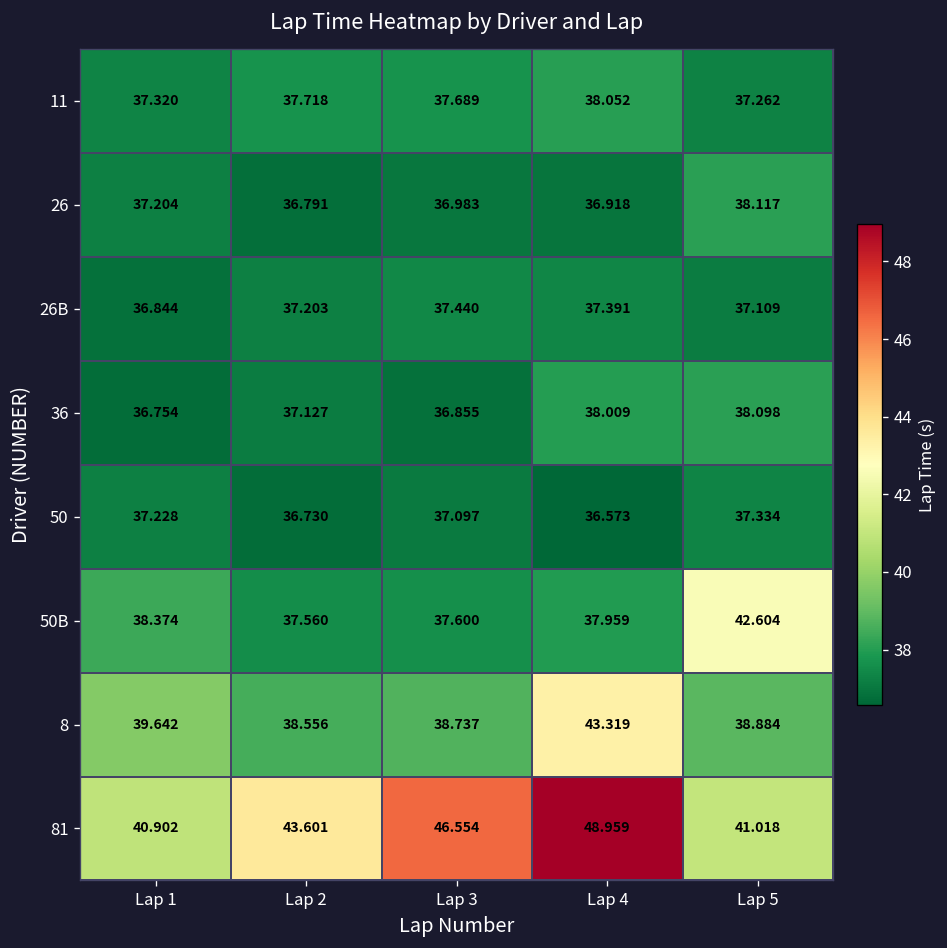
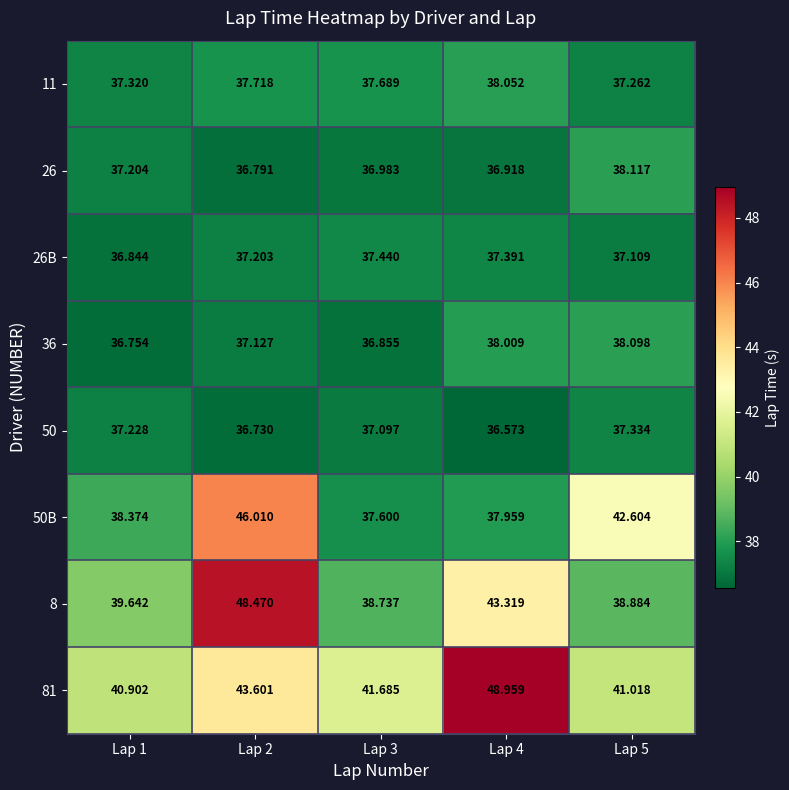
  {
    "11": {
      "Lap 1": 37.320,
      "Lap 2": 37.718,
      "Lap 3": 37.689,
      "Lap 4": 38.052,
      "Lap 5": 37.262
    },
    "26": {
      "Lap 1": 37.204,
      "Lap 2": 36.791,
      "Lap 3": 36.983,
      "Lap 4": 36.918,
      "Lap 5": 38.117
    },
    "26B": {
      "Lap 1": 36.844,
      "Lap 2": 37.203,
      "Lap 3": 37.440,
      "Lap 4": 37.391,
      "Lap 5": 37.109
    },
    "36": {
      "Lap 1": 36.754,
      "Lap 2": 37.127,
      "Lap 3": 36.855,
      "Lap 4": 38.009,
      "Lap 5": 38.098
    },
    "50": {
      "Lap 1": 37.228,
      "Lap 2": 36.730,
      "Lap 3": 37.097,
      "Lap 4": 36.573,
      "Lap 5": 37.334
    },
    "50B": {
      "Lap 1": 38.374,
-     "Lap 2": 37.560,
+     "Lap 2": 46.010,
      "Lap 3": 37.600,
      "Lap 4": 37.959,
      "Lap 5": 42.604
    },
    "8": {
      "Lap 1": 39.642,
-     "Lap 2": 38.556,
+     "Lap 2": 48.470,
      "Lap 3": 38.737,
      "Lap 4": 43.319,
      "Lap 5": 38.884
    },
    "81": {
      "Lap 1": 40.902,
      "Lap 2": 43.601,
-     "Lap 3": 46.554,
+     "Lap 3": 41.685,
      "Lap 4": 48.959,
      "Lap 5": 41.018
    }
  }
